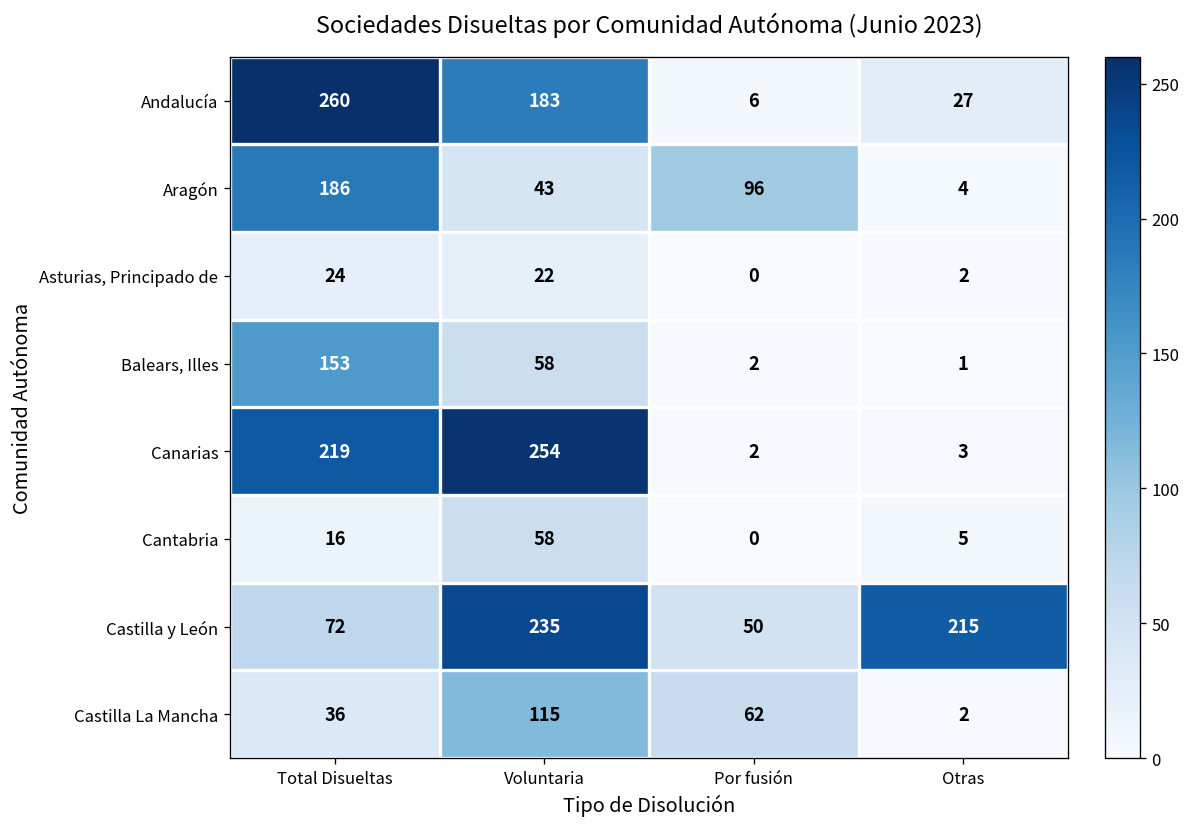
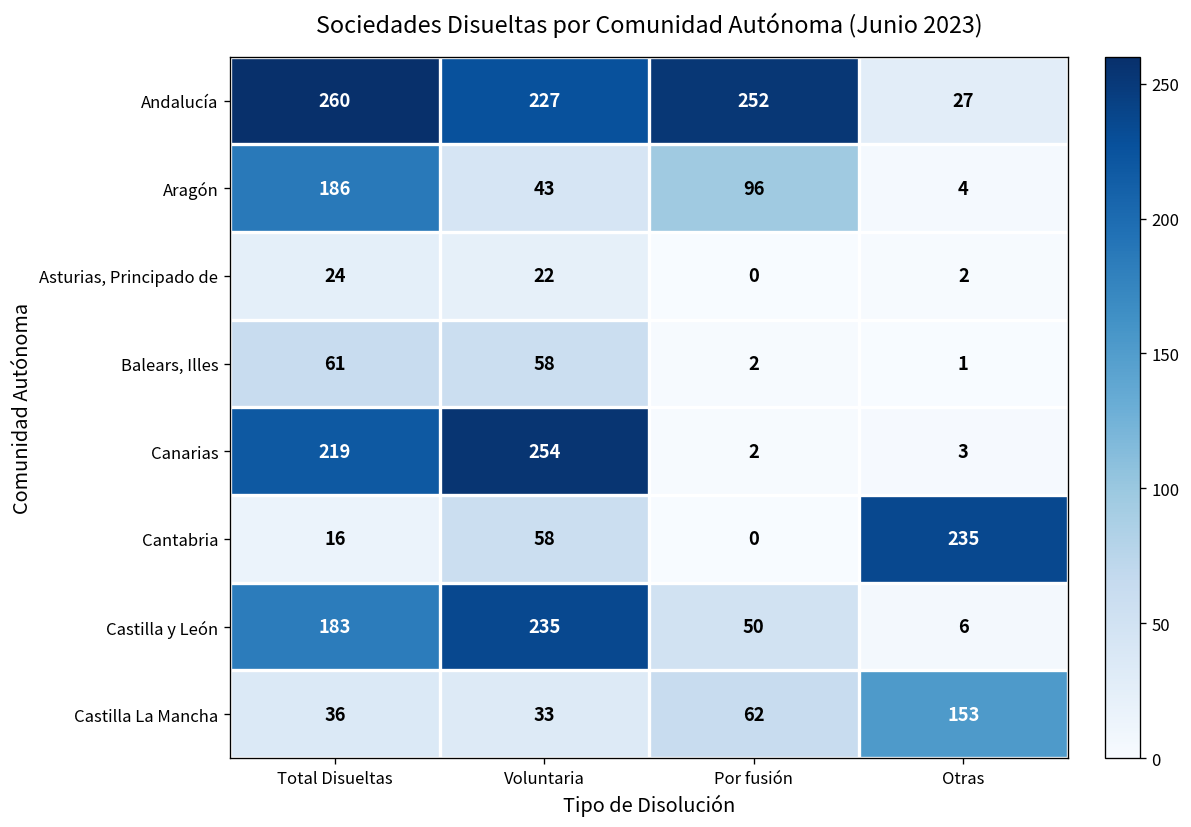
  {
    "Andalucía": {
      "Total Disueltas": 260,
-     "Voluntaria": 183,
-     "Por fusión": 6,
+     "Voluntaria": 227,
+     "Por fusión": 252,
      "Otras": 27
    },
    "Aragón": {
      "Total Disueltas": 186,
      "Voluntaria": 43,
      "Por fusión": 96,
      "Otras": 4
    },
    "Asturias, Principado de": {
      "Total Disueltas": 24,
      "Voluntaria": 22,
      "Por fusión": 0,
      "Otras": 2
    },
    "Balears, Illes": {
-     "Total Disueltas": 153,
+     "Total Disueltas": 61,
      "Voluntaria": 58,
      "Por fusión": 2,
      "Otras": 1
    },
    "Canarias": {
      "Total Disueltas": 219,
      "Voluntaria": 254,
      "Por fusión": 2,
      "Otras": 3
    },
    "Cantabria": {
      "Total Disueltas": 16,
      "Voluntaria": 58,
      "Por fusión": 0,
-     "Otras": 5
+     "Otras": 235
    },
    "Castilla y León": {
-     "Total Disueltas": 72,
+     "Total Disueltas": 183,
      "Voluntaria": 235,
      "Por fusión": 50,
-     "Otras": 215
+     "Otras": 6
    },
    "Castilla La Mancha": {
      "Total Disueltas": 36,
-     "Voluntaria": 115,
+     "Voluntaria": 33,
      "Por fusión": 62,
-     "Otras": 2
+     "Otras": 153
    }
  }
